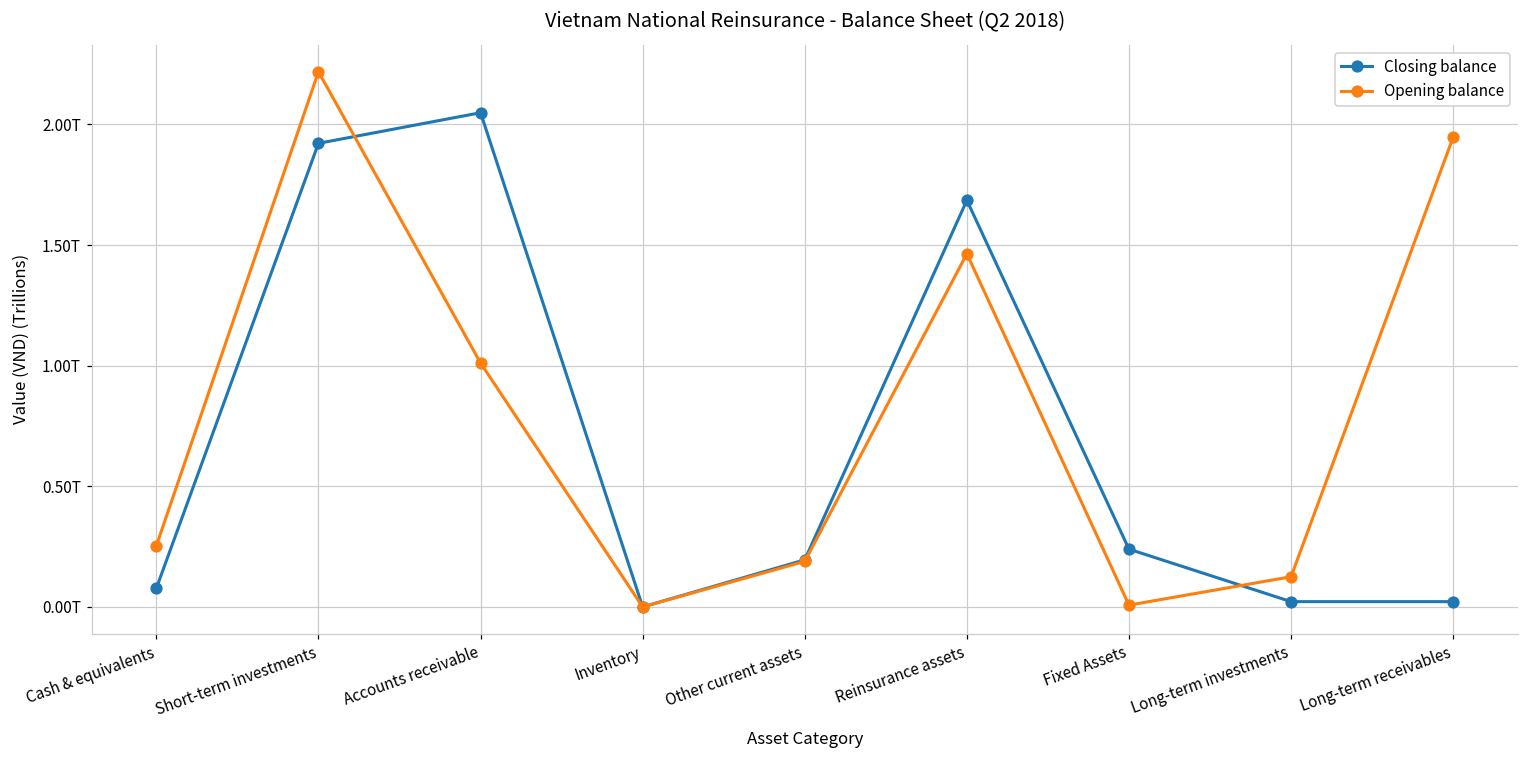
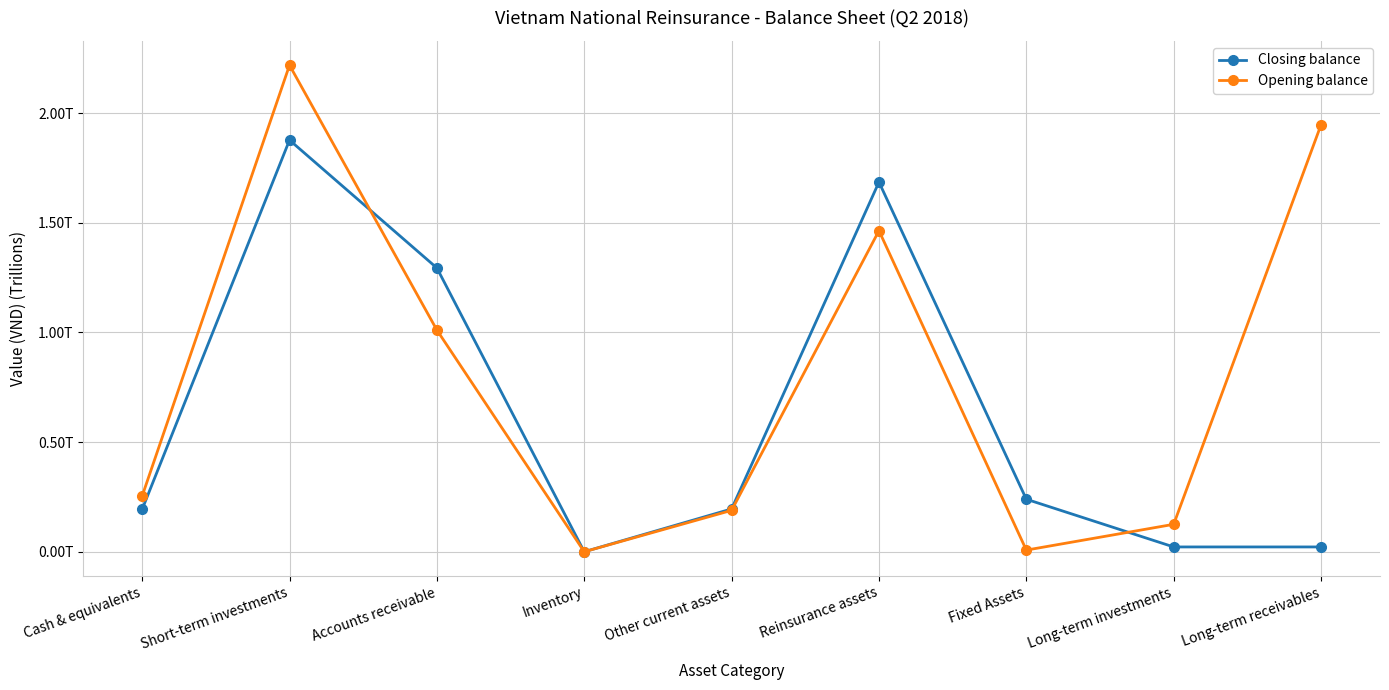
  {
    "Closing balance": {
-     "Cash & equivalents": "0.08T",
-     "Short-term investments": "1.92T",
-     "Accounts receivable": "2.05T",
+     "Cash & equivalents": "0.19T",
+     "Short-term investments": "1.88T",
+     "Accounts receivable": "1.29T",
      "Reinsurance assets": "1.69T",
      "Fixed Assets": "0.24T",
      "Long-term investments": "0.02T",
      "Long-term receivables": "0.02T"
    },
    "Opening balance": {
      "Cash & equivalents": "0.25T",
      "Short-term investments": "2.22T",
      "Accounts receivable": "1.01T",
      "Reinsurance assets": "1.46T",
      "Fixed Assets": "0.01T",
      "Long-term investments": "0.13T",
      "Long-term receivables": "1.95T"
    }
  }
